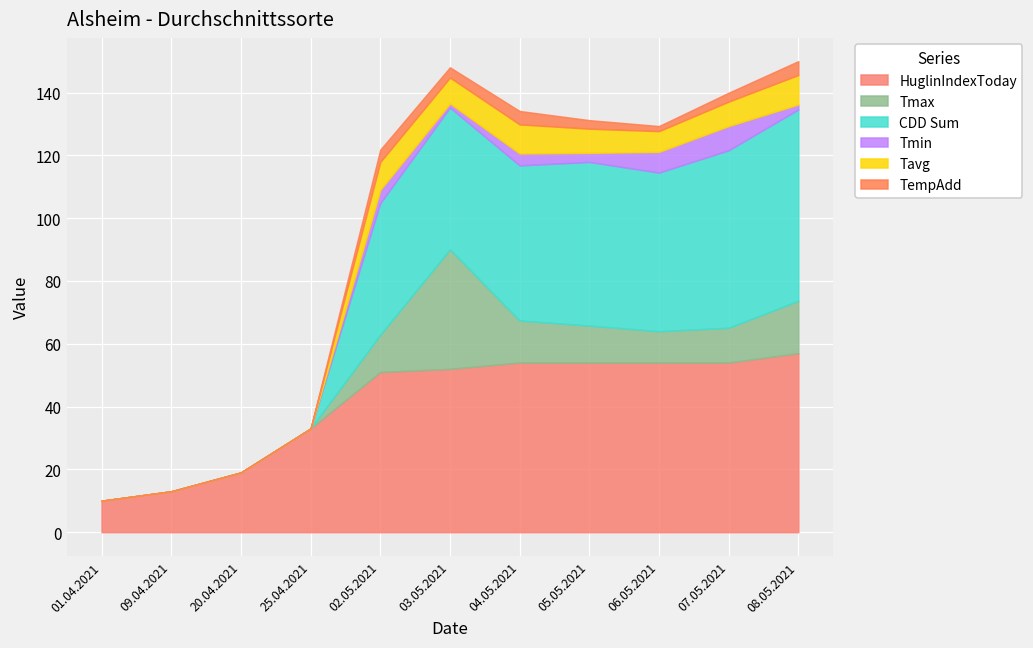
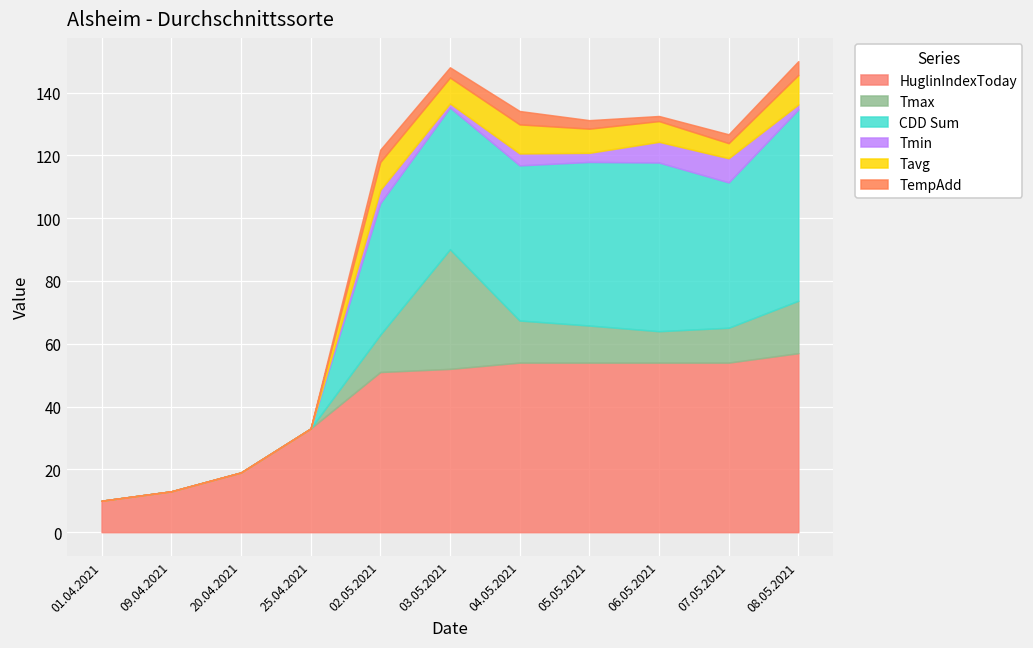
  {
    "Tmax": {
      "02.05.2021": 12,
      "03.05.2021": 38,
      "04.05.2021": 13,
      "05.05.2021": 12,
      "06.05.2021": 10,
      "07.05.2021": 11,
      "08.05.2021": 17
    },
    "CDD Sum": {
      "02.05.2021": 42,
      "03.05.2021": 45,
      "04.05.2021": 49,
      "05.05.2021": 52,
-     "06.05.2021": 51,
-     "07.05.2021": 57,
+     "06.05.2021": 54,
+     "07.05.2021": 46,
      "08.05.2021": 61
    },
    "Tmin": {
      "02.05.2021": 4,
      "03.05.2021": 1,
      "04.05.2021": 4,
      "05.05.2021": 3,
      "06.05.2021": 7,
      "07.05.2021": 8,
      "08.05.2021": 2
    },
    "Tavg": {
      "02.05.2021": 9,
      "03.05.2021": 8,
      "04.05.2021": 9,
      "05.05.2021": 8,
      "06.05.2021": 7,
-     "07.05.2021": 8,
+     "07.05.2021": 5,
      "08.05.2021": 9
    }
  }
